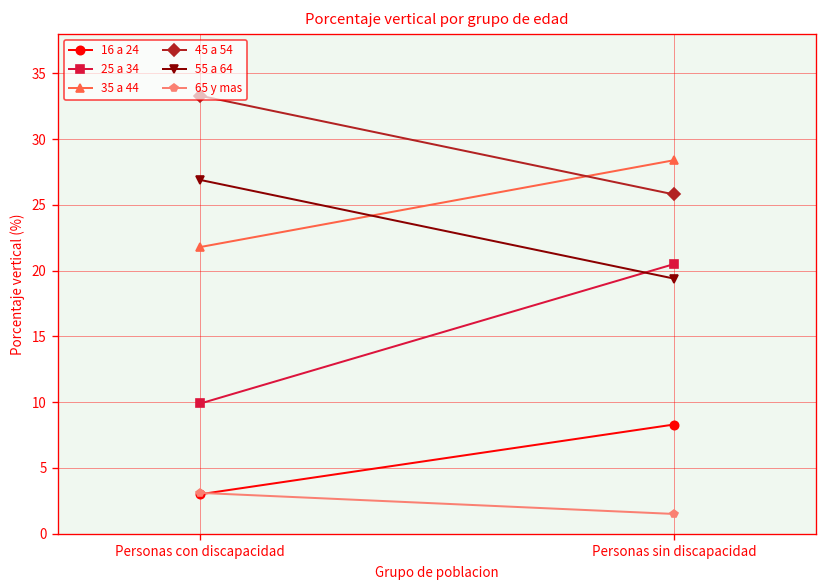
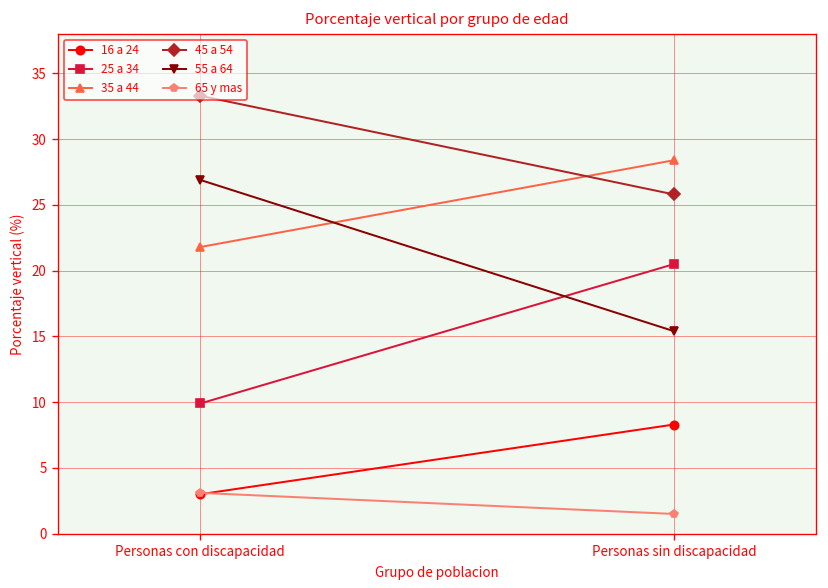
  {
    "16 a 24": {
      "Personas sin discapacidad": 8.3
    },
    "55 a 64": {
      "Personas con discapacidad": 26.9,
-     "Personas sin discapacidad": 19.4
+     "Personas sin discapacidad": 15.4
    }
  }
